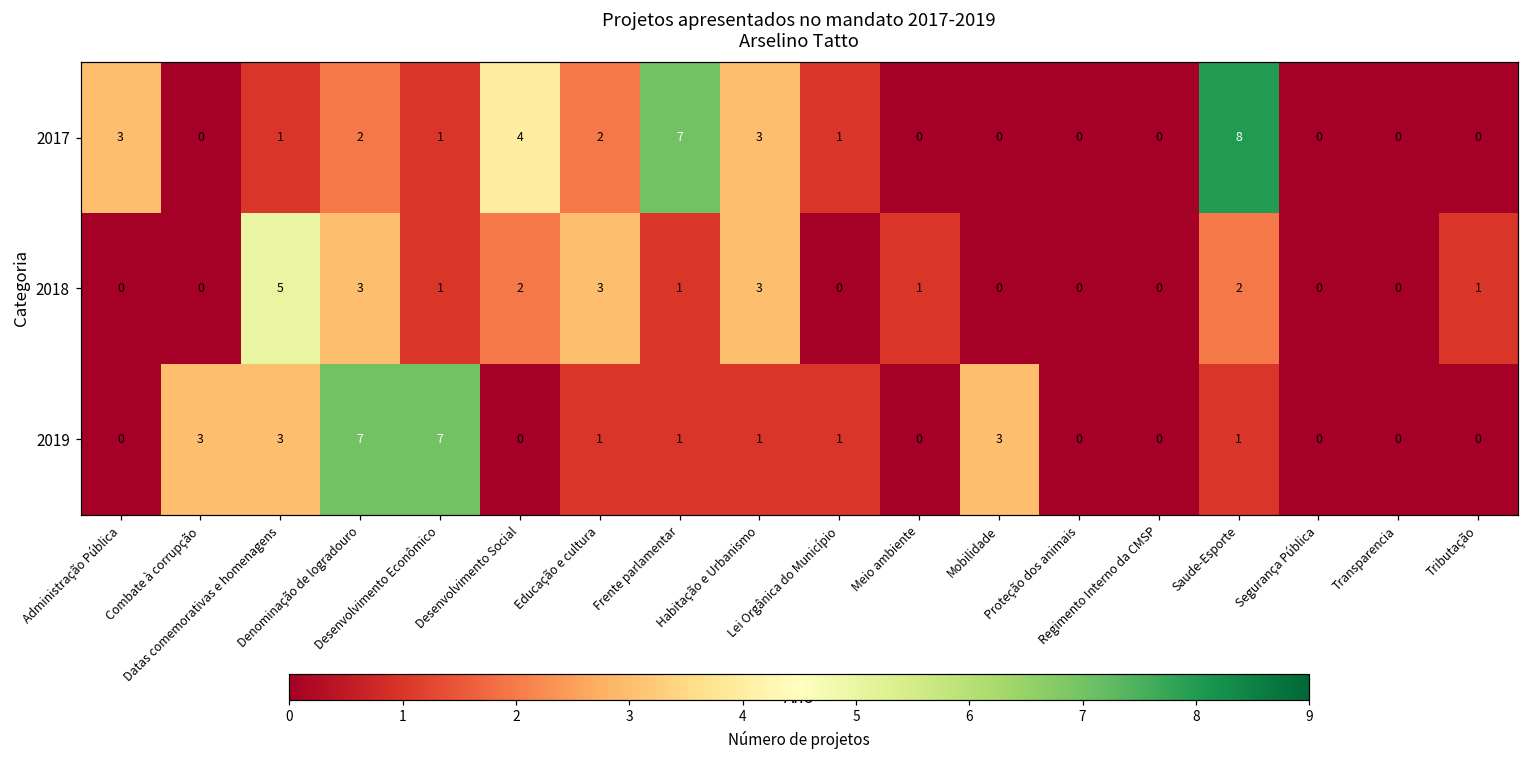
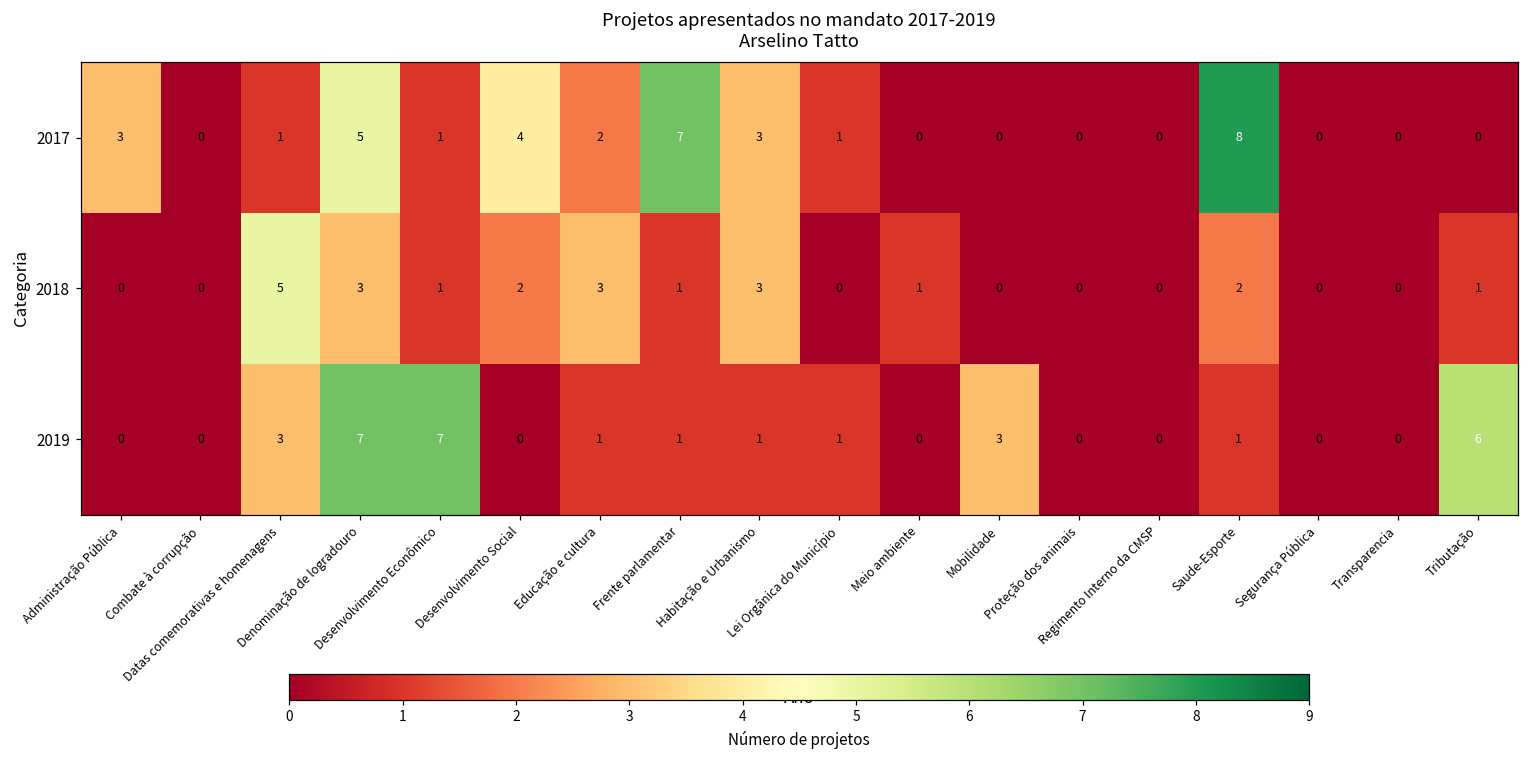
  {
    "2017": {
      "Administração Pública": 3,
      "Combate à corrupção": 0,
      "Datas comemorativas e homenagens": 1,
-     "Denominação de logradouro": 2,
+     "Denominação de logradouro": 5,
      "Desenvolvimento Econômico": 1,
      "Desenvolvimento Social": 4,
      "Educação e cultura": 2,
      "Frente parlamentar": 7,
      "Habitação e Urbanismo": 3,
      "Lei Orgânica do Município": 1,
      "Meio ambiente": 0,
      "Mobilidade": 0,
      "Proteção dos animais": 0,
      "Regimento Interno da CMSP": 0,
      "Saude-Esporte": 8,
      "Segurança Pública": 0,
      "Transparencia": 0,
      "Tributação": 0
    },
    "2018": {
      "Administração Pública": 0,
      "Combate à corrupção": 0,
      "Datas comemorativas e homenagens": 5,
      "Denominação de logradouro": 3,
      "Desenvolvimento Econômico": 1,
      "Desenvolvimento Social": 2,
      "Educação e cultura": 3,
      "Frente parlamentar": 1,
      "Habitação e Urbanismo": 3,
      "Lei Orgânica do Município": 0,
      "Meio ambiente": 1,
      "Mobilidade": 0,
      "Proteção dos animais": 0,
      "Regimento Interno da CMSP": 0,
      "Saude-Esporte": 2,
      "Segurança Pública": 0,
      "Transparencia": 0,
      "Tributação": 1
    },
    "2019": {
      "Administração Pública": 0,
-     "Combate à corrupção": 3,
+     "Combate à corrupção": 0,
      "Datas comemorativas e homenagens": 3,
      "Denominação de logradouro": 7,
      "Desenvolvimento Econômico": 7,
      "Desenvolvimento Social": 0,
      "Educação e cultura": 1,
      "Frente parlamentar": 1,
      "Habitação e Urbanismo": 1,
      "Lei Orgânica do Município": 1,
      "Meio ambiente": 0,
      "Mobilidade": 3,
      "Proteção dos animais": 0,
      "Regimento Interno da CMSP": 0,
      "Saude-Esporte": 1,
      "Segurança Pública": 0,
      "Transparencia": 0,
-     "Tributação": 0
+     "Tributação": 6
    }
  }
